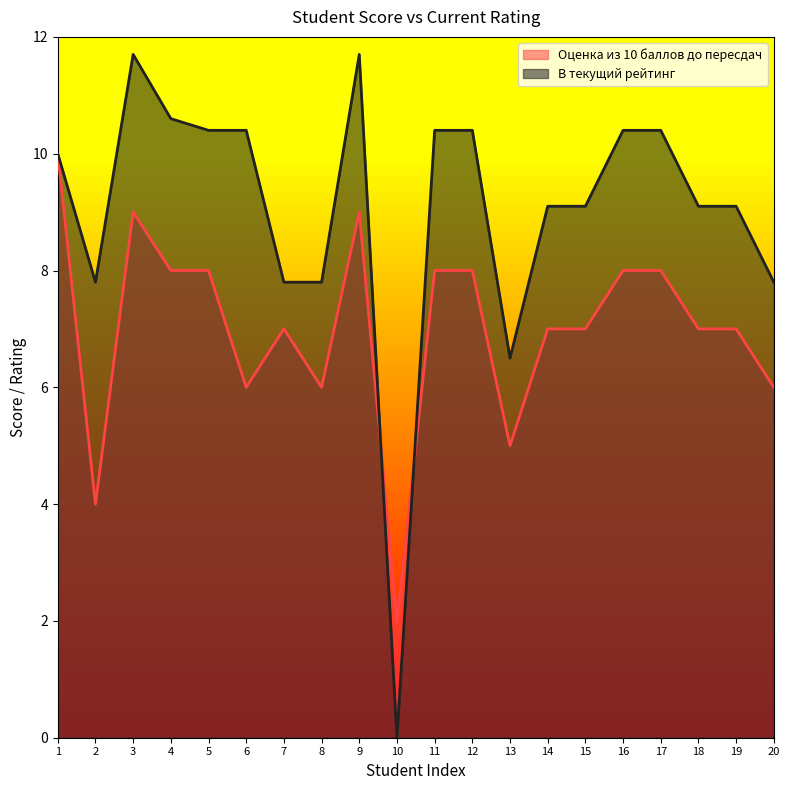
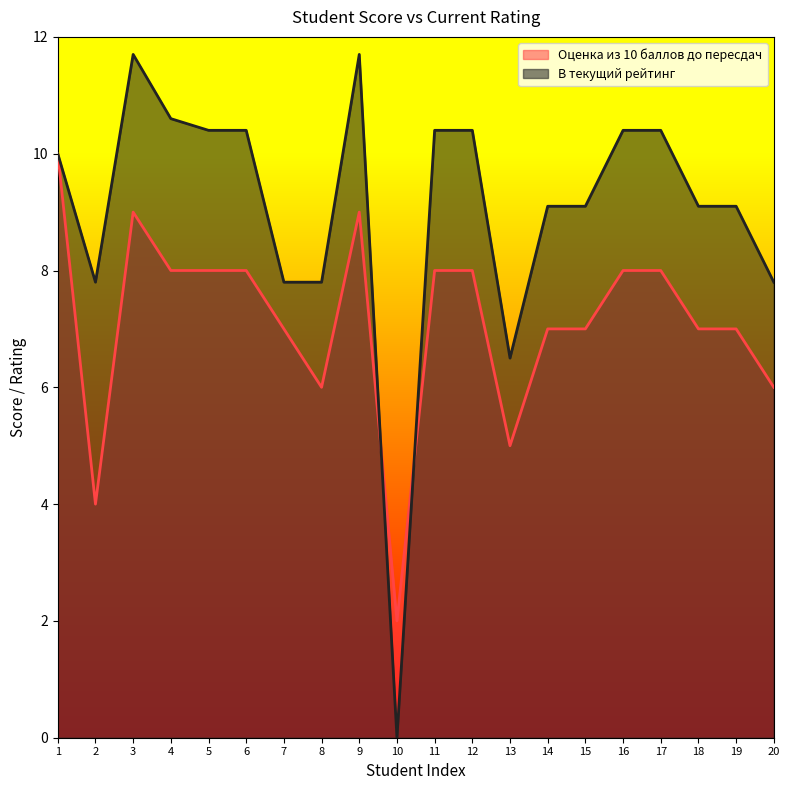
  {
    "Оценка из 10 баллов до пересдач": {
      "2": 4,
      "3": 9,
      "4": 8,
      "5": 8,
-     "6": 6,
+     "6": 8,
      "7": 7,
      "8": 6,
      "9": 9,
      "10": 2,
      "11": 8,
      "12": 8,
      "13": 5,
      "14": 7,
      "15": 7,
      "16": 8,
      "17": 8,
      "18": 7,
      "19": 7,
      "20": 6
    },
    "В текущий рейтинг": {
      "2": 7.8,
      "3": 11.7,
      "4": 10.6,
      "5": 10.4,
      "6": 10.4,
      "7": 7.8,
      "8": 7.8,
      "9": 11.7,
      "10": 0,
      "11": 10.4,
      "12": 10.4,
      "13": 6.5,
      "14": 9.1,
      "15": 9.1,
      "16": 10.4,
      "17": 10.4,
      "18": 9.1,
      "19": 9.1,
      "20": 7.8
    }
  }
